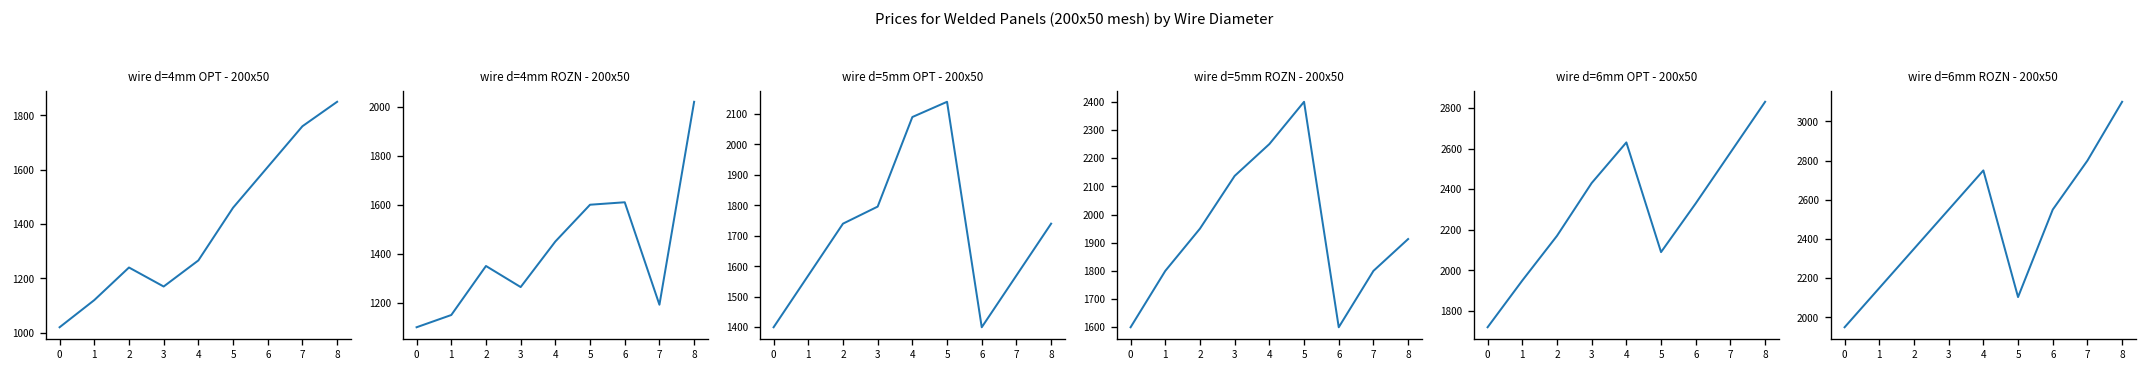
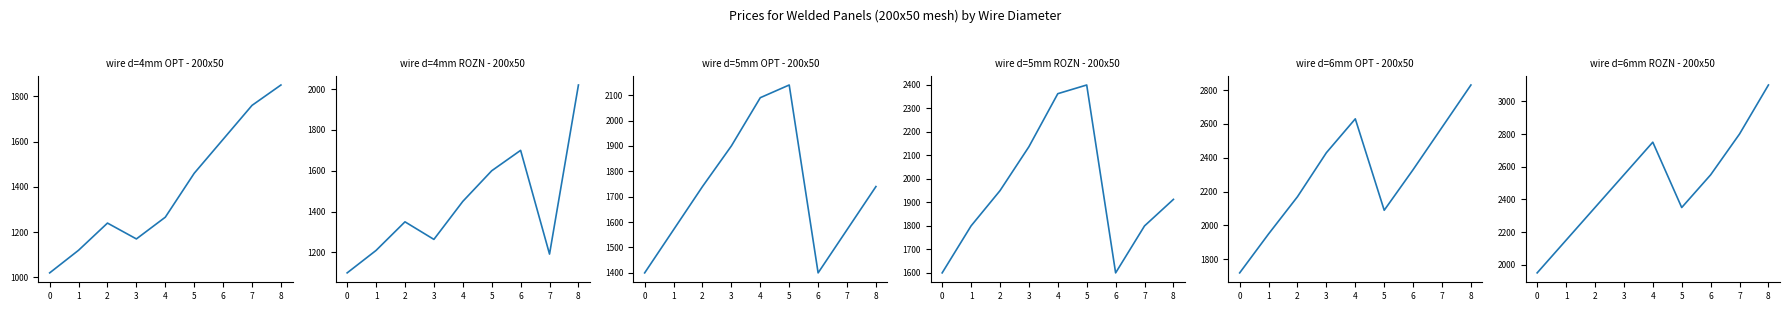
  {
    "wire d=4mm OPT - 200x50": {
      "0": 1020,
      "1": 1120,
      "2": 1240,
      "3": 1170,
      "4": 1270,
      "5": 1460,
      "6": 1610,
      "7": 1760,
      "8": 1850
    },
    "wire d=4mm ROZN - 200x50": {
      "0": 1100,
-     "1": 1150,
+     "1": 1210,
      "2": 1350,
      "3": 1260,
      "4": 1450,
      "5": 1600,
-     "6": 1610,
+     "6": 1700,
      "7": 1190,
      "8": 2020
    },
    "wire d=5mm OPT - 200x50": {
      "0": 1400,
      "1": 1570,
      "2": 1740,
-     "3": 1800,
+     "3": 1900,
      "4": 2090,
      "5": 2140,
      "6": 1400,
      "7": 1570,
      "8": 1740
    },
    "wire d=5mm ROZN - 200x50": {
      "0": 1600,
      "1": 1800,
      "2": 1950,
      "3": 2140,
-     "4": 2250,
+     "4": 2360,
      "5": 2400,
      "6": 1600,
      "7": 1800,
      "8": 1910
    },
    "wire d=6mm OPT - 200x50": {
      "0": 1720,
      "1": 1950,
      "2": 2170,
      "3": 2430,
      "4": 2630,
      "5": 2090,
      "6": 2330,
      "7": 2580,
      "8": 2830
    },
    "wire d=6mm ROZN - 200x50": {
      "0": 1950,
      "1": 2150,
      "2": 2350,
      "3": 2550,
      "4": 2750,
-     "5": 2100,
+     "5": 2350,
      "6": 2550,
      "7": 2800,
      "8": 3100
    }
  }
